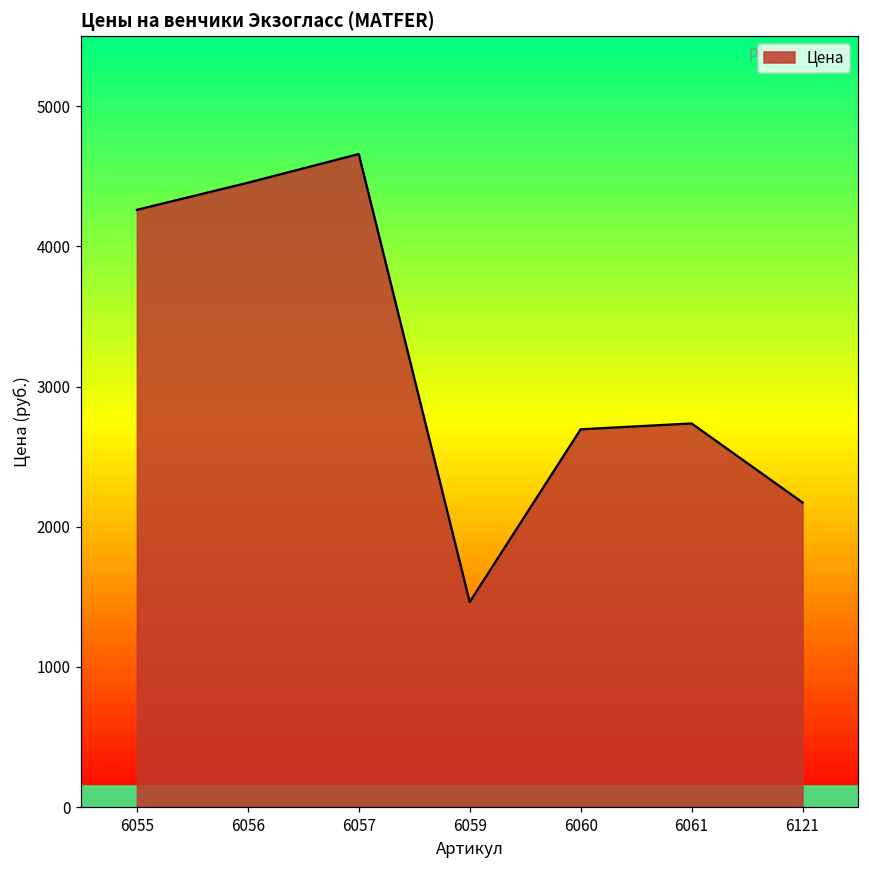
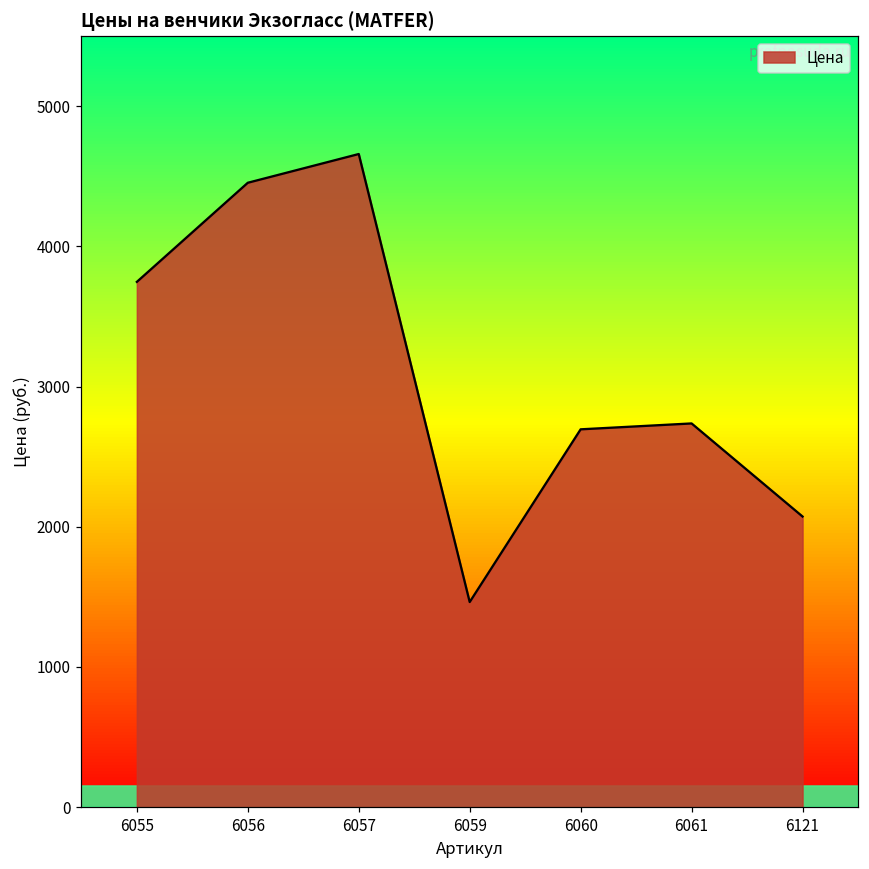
  {
    "Цена": {
-     "6055": 4260,
+     "6055": 3750,
      "6056": 4450,
      "6057": 4660,
      "6059": 1460,
      "6060": 2700,
      "6061": 2740,
-     "6121": 2170
+     "6121": 2070
    }
  }
